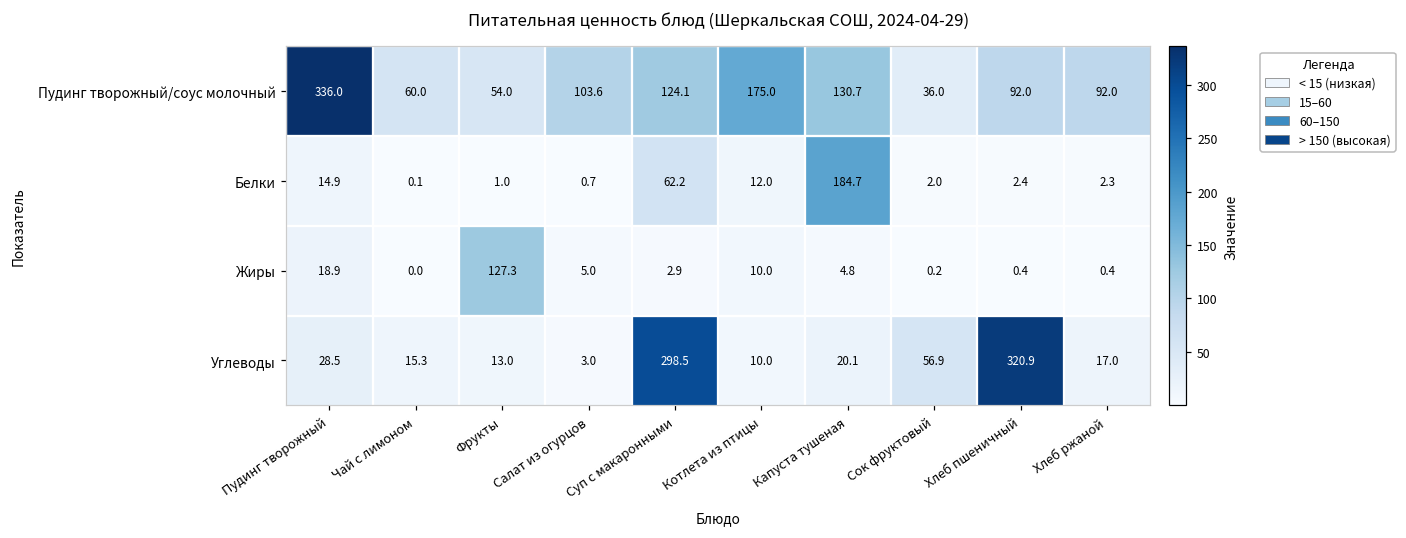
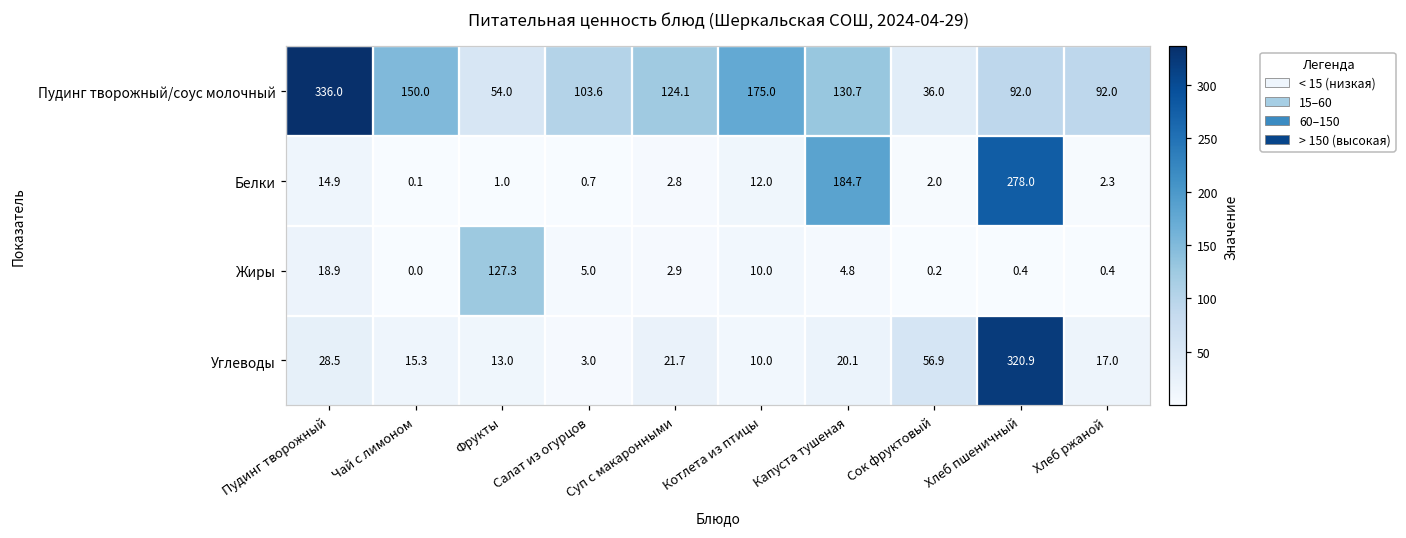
  {
    "Пудинг творожный/соус молочный": {
      "Пудинг творожный": 336.0,
-     "Чай с лимоном": 60.0,
+     "Чай с лимоном": 150.0,
      "Фрукты": 54.0,
      "Салат из огурцов": 103.6,
      "Суп с макаронными": 124.1,
      "Котлета из птицы": 175.0,
      "Капуста тушеная": 130.7,
      "Сок фруктовый": 36.0,
      "Хлеб пшеничный": 92.0,
      "Хлеб ржаной": 92.0
    },
    "Белки": {
      "Пудинг творожный": 14.9,
      "Чай с лимоном": 0.1,
      "Фрукты": 1.0,
      "Салат из огурцов": 0.7,
-     "Суп с макаронными": 62.2,
+     "Суп с макаронными": 2.8,
      "Котлета из птицы": 12.0,
      "Капуста тушеная": 184.7,
      "Сок фруктовый": 2.0,
-     "Хлеб пшеничный": 2.4,
+     "Хлеб пшеничный": 278.0,
      "Хлеб ржаной": 2.3
    },
    "Жиры": {
      "Пудинг творожный": 18.9,
      "Чай с лимоном": 0.0,
      "Фрукты": 127.3,
      "Салат из огурцов": 5.0,
      "Суп с макаронными": 2.9,
      "Котлета из птицы": 10.0,
      "Капуста тушеная": 4.8,
      "Сок фруктовый": 0.2,
      "Хлеб пшеничный": 0.4,
      "Хлеб ржаной": 0.4
    },
    "Углеводы": {
      "Пудинг творожный": 28.5,
      "Чай с лимоном": 15.3,
      "Фрукты": 13.0,
      "Салат из огурцов": 3.0,
-     "Суп с макаронными": 298.5,
+     "Суп с макаронными": 21.7,
      "Котлета из птицы": 10.0,
      "Капуста тушеная": 20.1,
      "Сок фруктовый": 56.9,
      "Хлеб пшеничный": 320.9,
      "Хлеб ржаной": 17.0
    }
  }
